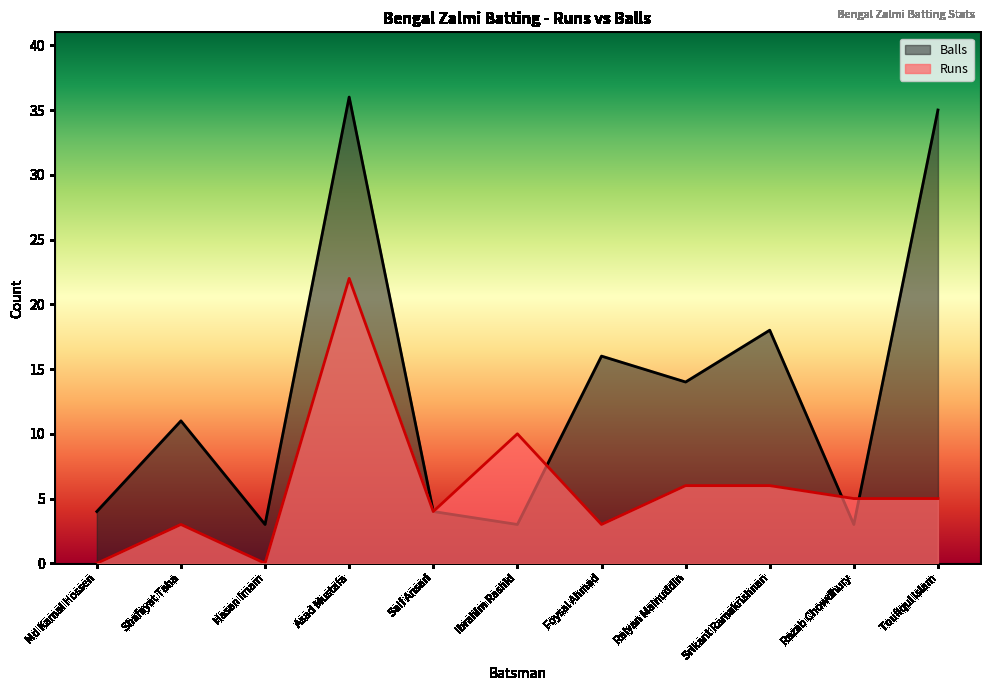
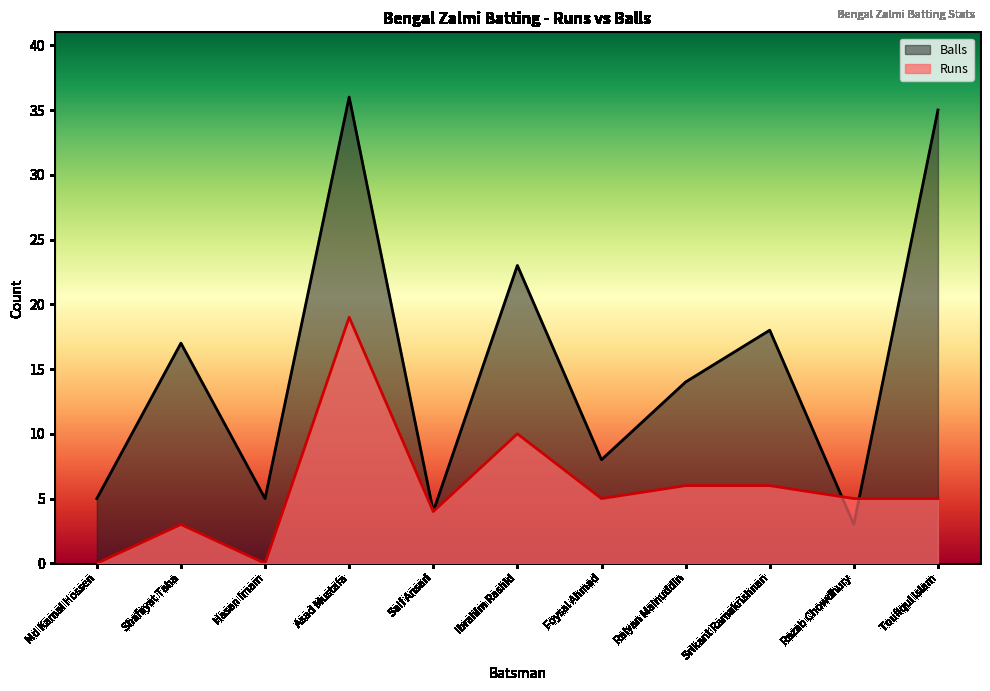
  {
    "Balls": {
-     "Md Kamal Hossen": 4,
-     "Shafayat Taha": 11,
-     "Hasan Imam": 3,
+     "Md Kamal Hossen": 5,
+     "Shafayat Taha": 17,
+     "Hasan Imam": 5,
      "Asad Mustafa": 36,
-     "Ibrahim Rashid": 3,
-     "Foysal Ahmad": 16,
+     "Ibrahim Rashid": 23,
+     "Foysal Ahmad": 8,
      "Raiyan Mainuddin": 14,
      "Srikant Ramakrishnan": 18,
      "Razab Chowdhury": 3,
      "Toufiqul Islam": 35
    },
    "Runs": {
      "Md Kamal Hossen": 0,
      "Shafayat Taha": 3,
      "Hasan Imam": 0,
-     "Asad Mustafa": 22,
+     "Asad Mustafa": 19,
      "Ibrahim Rashid": 10,
-     "Foysal Ahmad": 3,
+     "Foysal Ahmad": 5,
      "Raiyan Mainuddin": 6,
      "Srikant Ramakrishnan": 6,
      "Razab Chowdhury": 5,
      "Toufiqul Islam": 5
    }
  }
